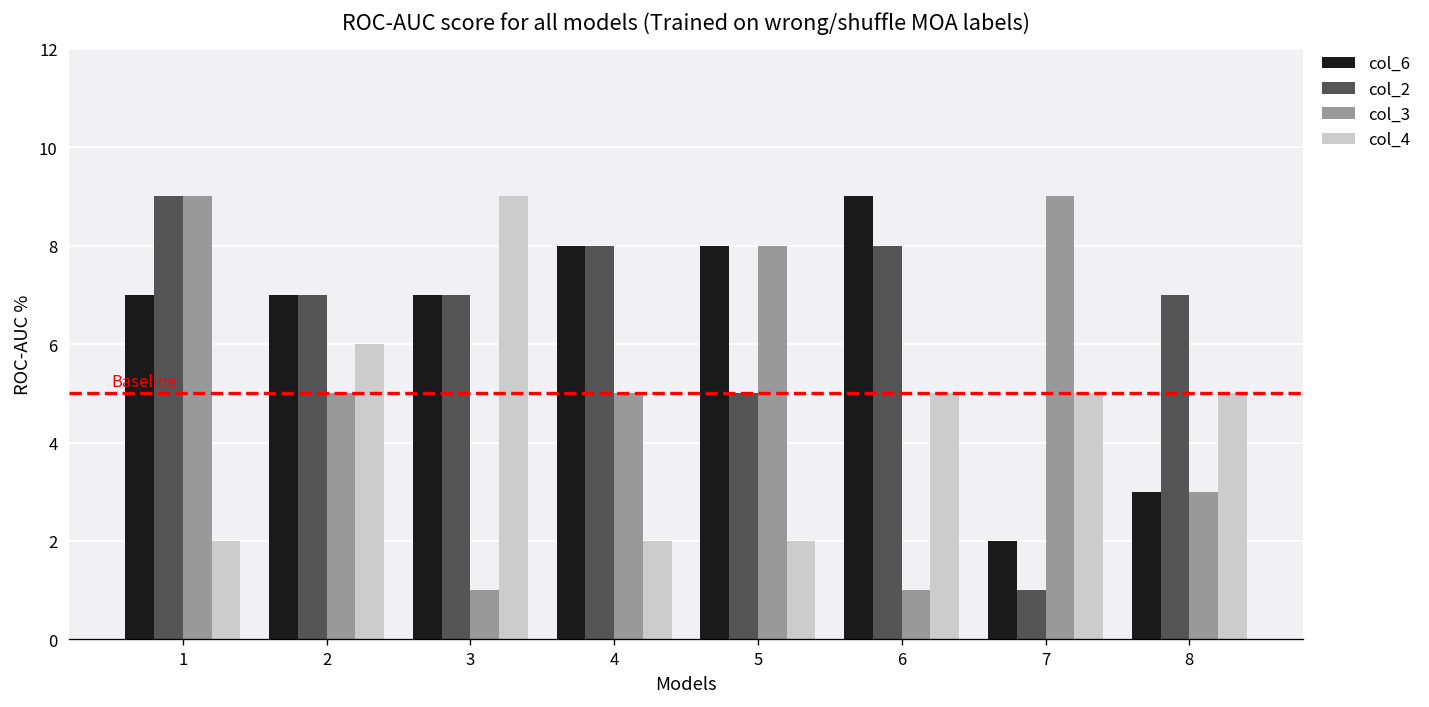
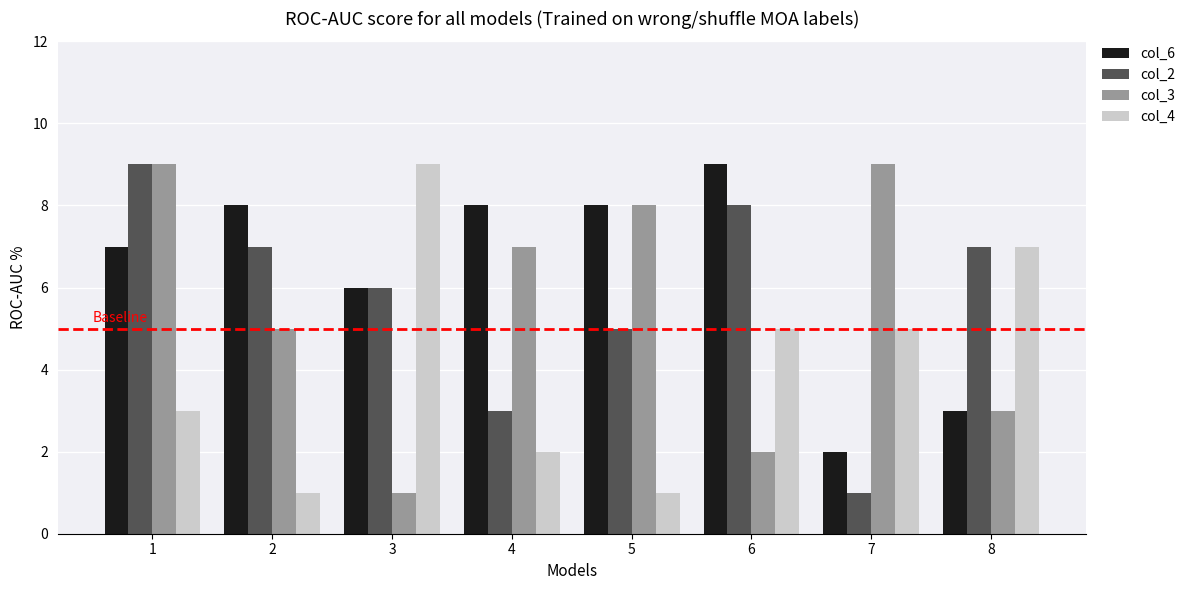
  {
    "col_6": {
      "1": 7,
-     "2": 7,
-     "3": 7,
+     "2": 8,
+     "3": 6,
      "4": 8,
      "5": 8,
      "6": 9,
      "7": 2,
      "8": 3
    },
    "col_2": {
      "1": 9,
      "2": 7,
-     "3": 7,
-     "4": 8,
+     "3": 6,
+     "4": 3,
      "5": 5,
      "6": 8,
      "7": 1,
      "8": 7
    },
    "col_3": {
      "1": 9,
      "2": 5,
      "3": 1,
-     "4": 5,
+     "4": 7,
      "5": 8,
-     "6": 1,
+     "6": 2,
      "7": 9,
      "8": 3
    },
    "col_4": {
-     "1": 2,
-     "2": 6,
+     "1": 3,
+     "2": 1,
      "3": 9,
      "4": 2,
-     "5": 2,
+     "5": 1,
      "6": 5,
      "7": 5,
-     "8": 5
+     "8": 7
    }
  }
